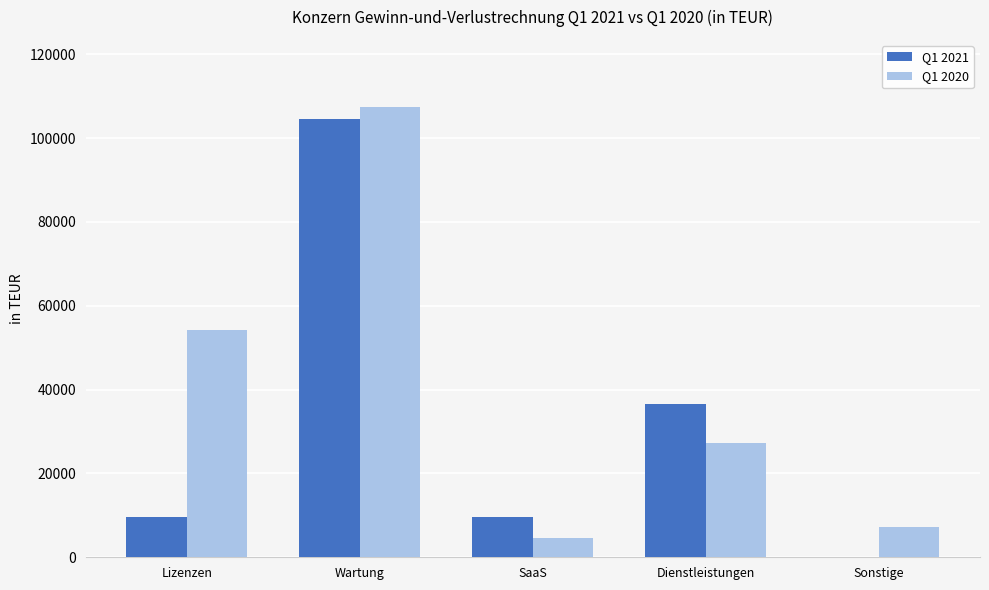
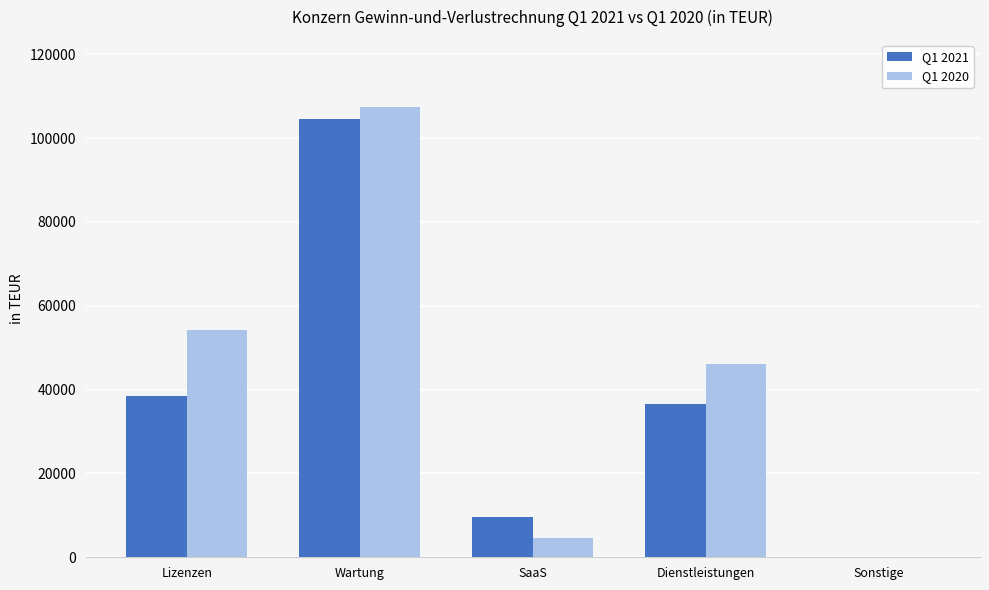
  {
    "Q1 2021": {
-     "Lizenzen": 10000,
+     "Lizenzen": 38000,
      "Wartung": 104000,
      "SaaS": 9000,
      "Dienstleistungen": 37000
    },
    "Q1 2020": {
      "Lizenzen": 54000,
      "Wartung": 107000,
      "SaaS": 5000,
-     "Dienstleistungen": 27000,
-     "Sonstige": 7000
+     "Dienstleistungen": 46000,
+     "Sonstige": 0
    }
  }
